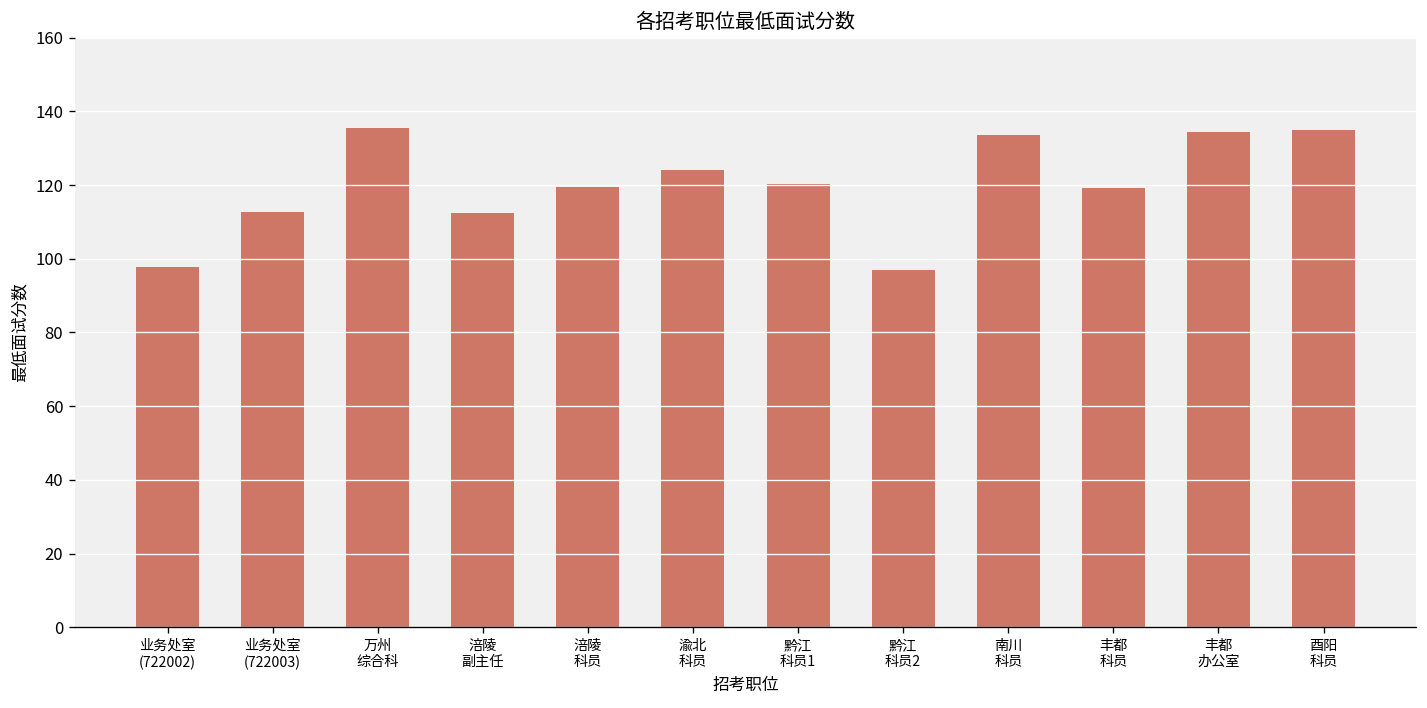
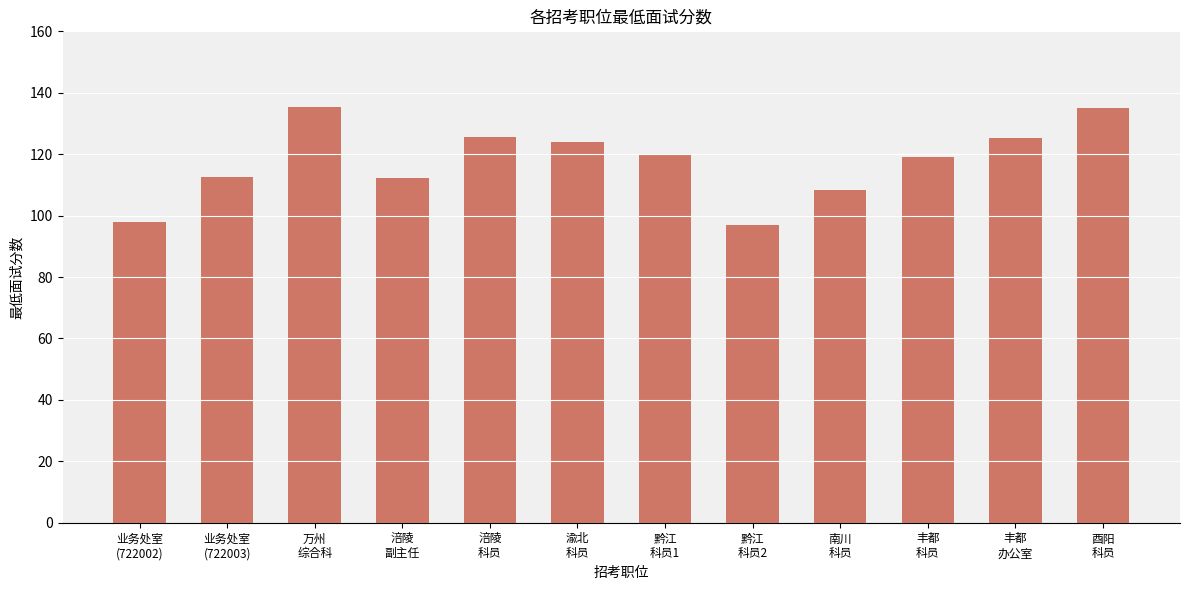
  {
    "业务处室 (722002)": 98,
    "业务处室 (722003)": 113,
    "万州 综合科": 136,
    "涪陵 副主任": 112,
-   "涪陵 科员": 120,
+   "涪陵 科员": 126,
    "渝北 科员": 124,
    "黔江 科员1": 120,
    "黔江 科员2": 97,
-   "南川 科员": 134,
+   "南川 科员": 108,
    "丰都 科员": 119,
-   "丰都 办公室": 135,
+   "丰都 办公室": 125,
    "酉阳 科员": 135
  }
